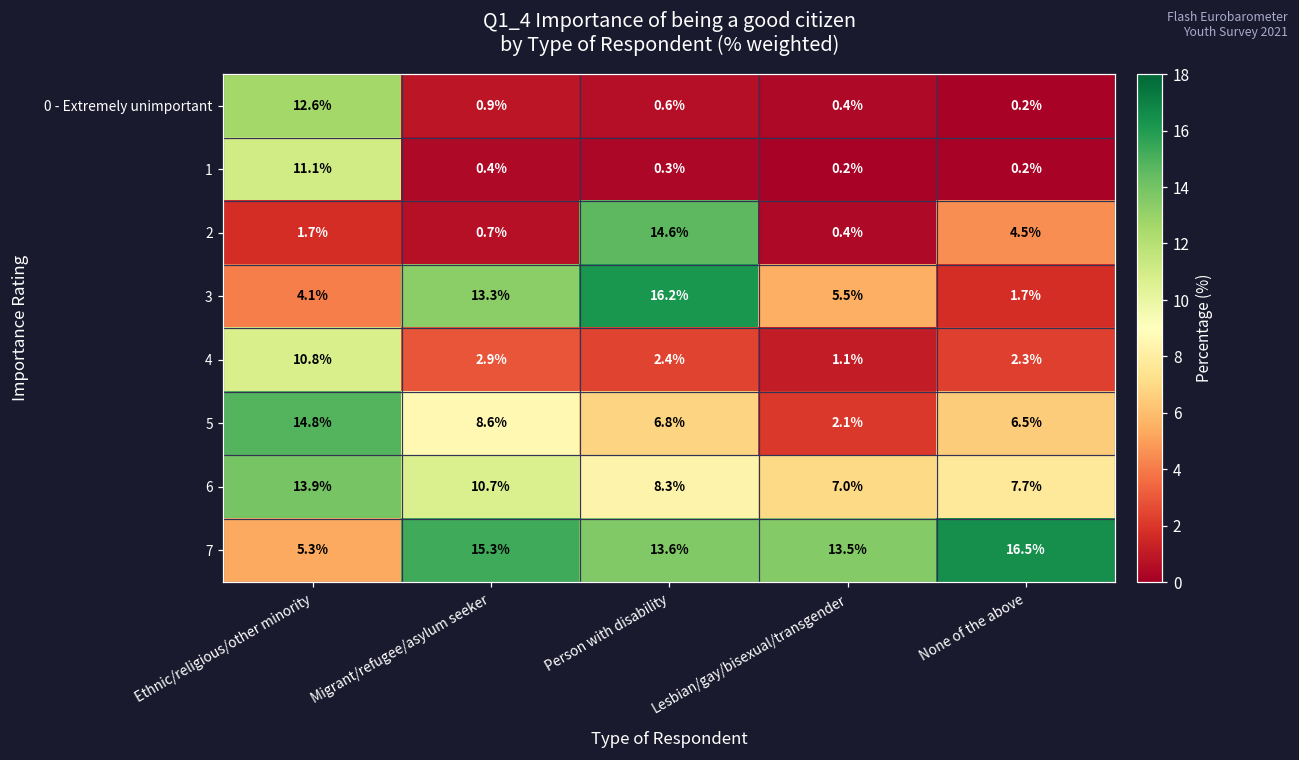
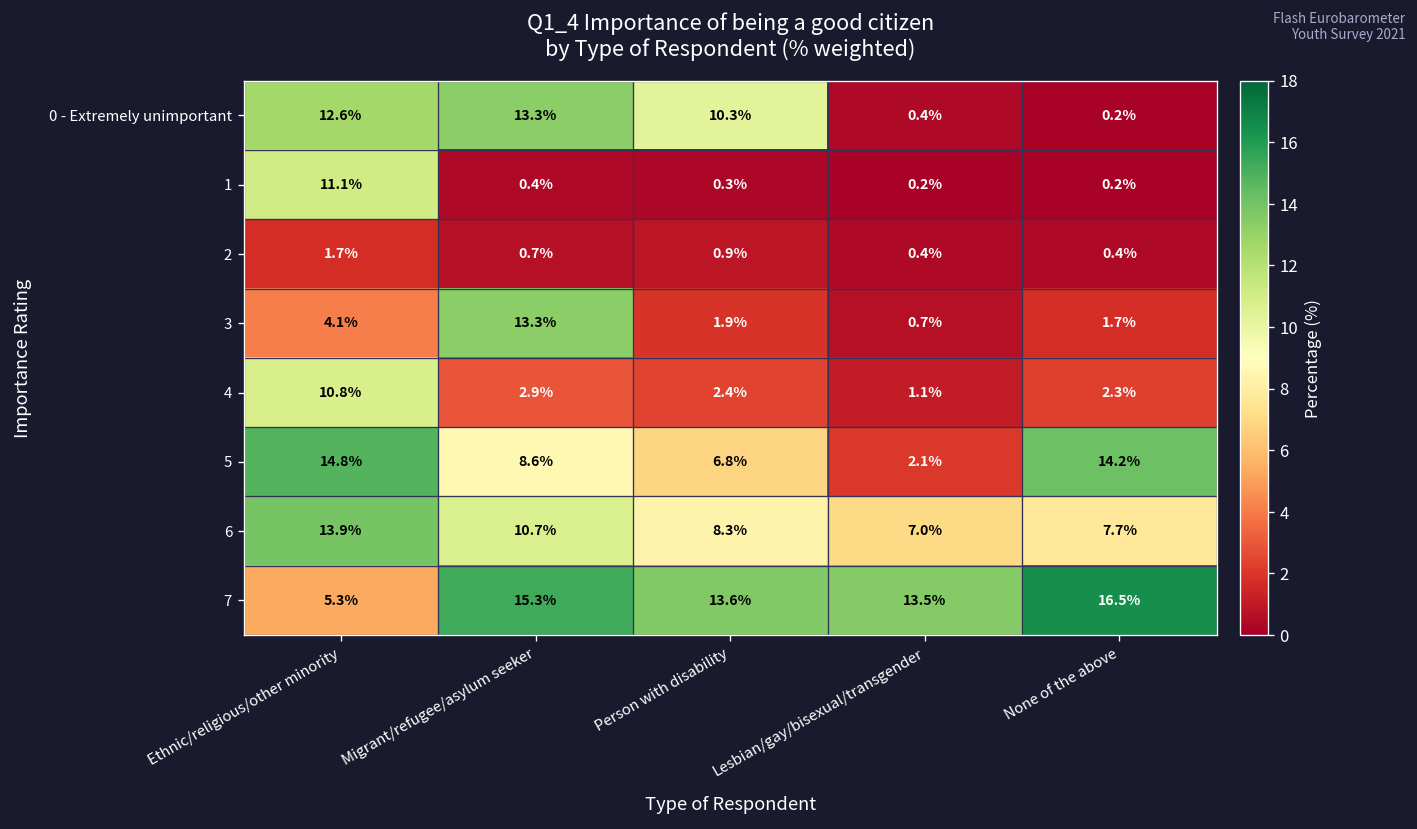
  {
    "0 - Extremely unimportant": {
      "Ethnic/religious/other minority": "12.6%",
-     "Migrant/refugee/asylum seeker": "0.9%",
-     "Person with disability": "0.6%",
+     "Migrant/refugee/asylum seeker": "13.3%",
+     "Person with disability": "10.3%",
      "Lesbian/gay/bisexual/transgender": "0.4%",
      "None of the above": "0.2%"
    },
    "1": {
      "Ethnic/religious/other minority": "11.1%",
      "Migrant/refugee/asylum seeker": "0.4%",
      "Person with disability": "0.3%",
      "Lesbian/gay/bisexual/transgender": "0.2%",
      "None of the above": "0.2%"
    },
    "2": {
      "Ethnic/religious/other minority": "1.7%",
      "Migrant/refugee/asylum seeker": "0.7%",
-     "Person with disability": "14.6%",
+     "Person with disability": "0.9%",
      "Lesbian/gay/bisexual/transgender": "0.4%",
-     "None of the above": "4.5%"
+     "None of the above": "0.4%"
    },
    "3": {
      "Ethnic/religious/other minority": "4.1%",
      "Migrant/refugee/asylum seeker": "13.3%",
-     "Person with disability": "16.2%",
-     "Lesbian/gay/bisexual/transgender": "5.5%",
+     "Person with disability": "1.9%",
+     "Lesbian/gay/bisexual/transgender": "0.7%",
      "None of the above": "1.7%"
    },
    "4": {
      "Ethnic/religious/other minority": "10.8%",
      "Migrant/refugee/asylum seeker": "2.9%",
      "Person with disability": "2.4%",
      "Lesbian/gay/bisexual/transgender": "1.1%",
      "None of the above": "2.3%"
    },
    "5": {
      "Ethnic/religious/other minority": "14.8%",
      "Migrant/refugee/asylum seeker": "8.6%",
      "Person with disability": "6.8%",
      "Lesbian/gay/bisexual/transgender": "2.1%",
-     "None of the above": "6.5%"
+     "None of the above": "14.2%"
    },
    "6": {
      "Ethnic/religious/other minority": "13.9%",
      "Migrant/refugee/asylum seeker": "10.7%",
      "Person with disability": "8.3%",
      "Lesbian/gay/bisexual/transgender": "7.0%",
      "None of the above": "7.7%"
    },
    "7": {
      "Ethnic/religious/other minority": "5.3%",
      "Migrant/refugee/asylum seeker": "15.3%",
      "Person with disability": "13.6%",
      "Lesbian/gay/bisexual/transgender": "13.5%",
      "None of the above": "16.5%"
    }
  }
